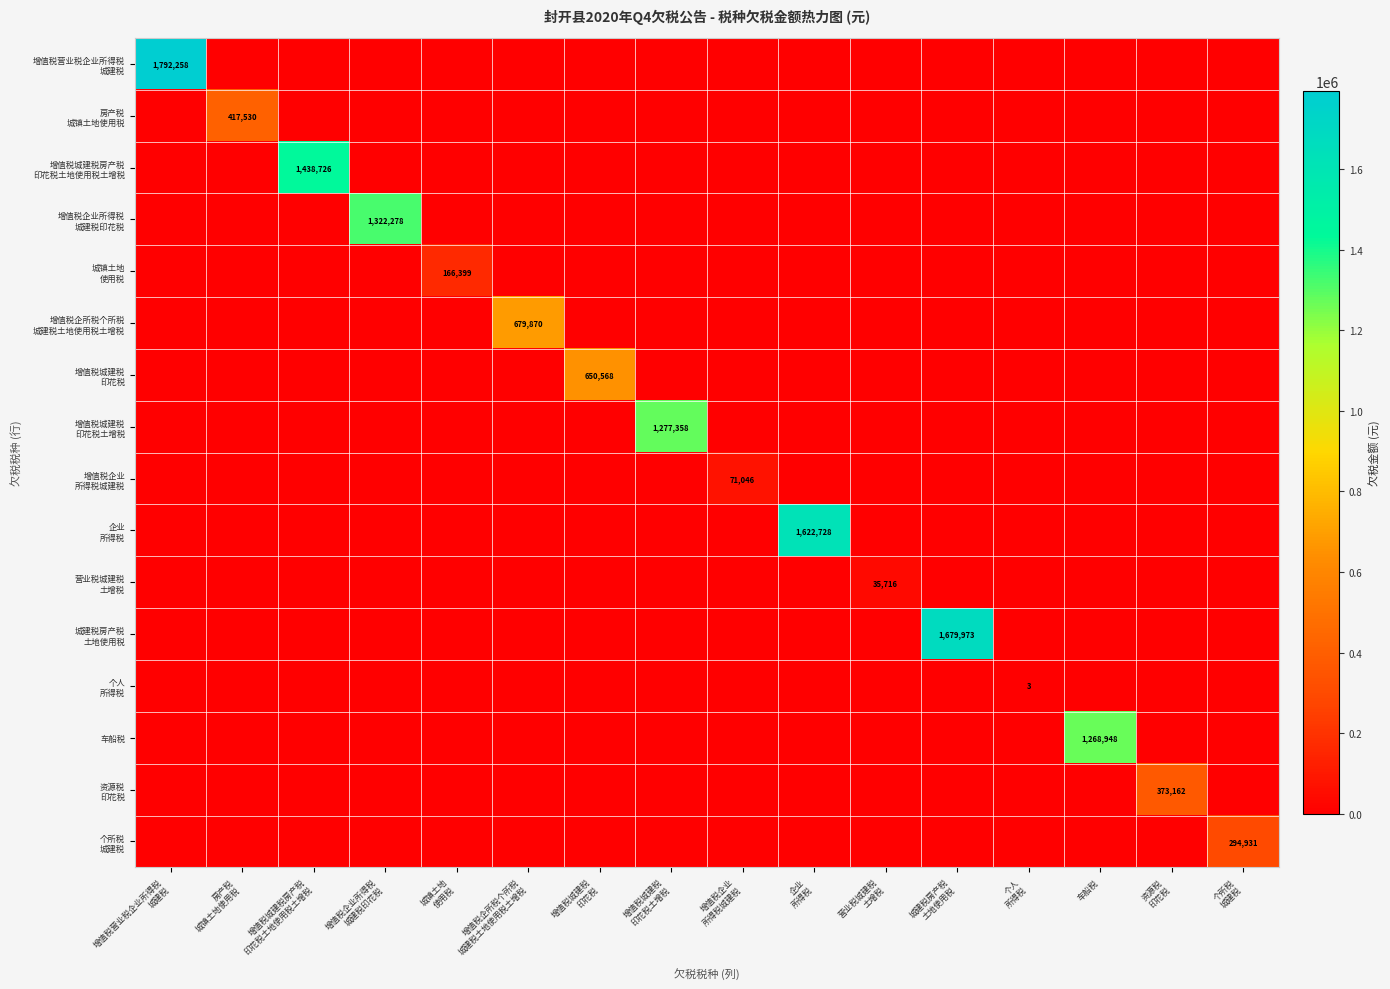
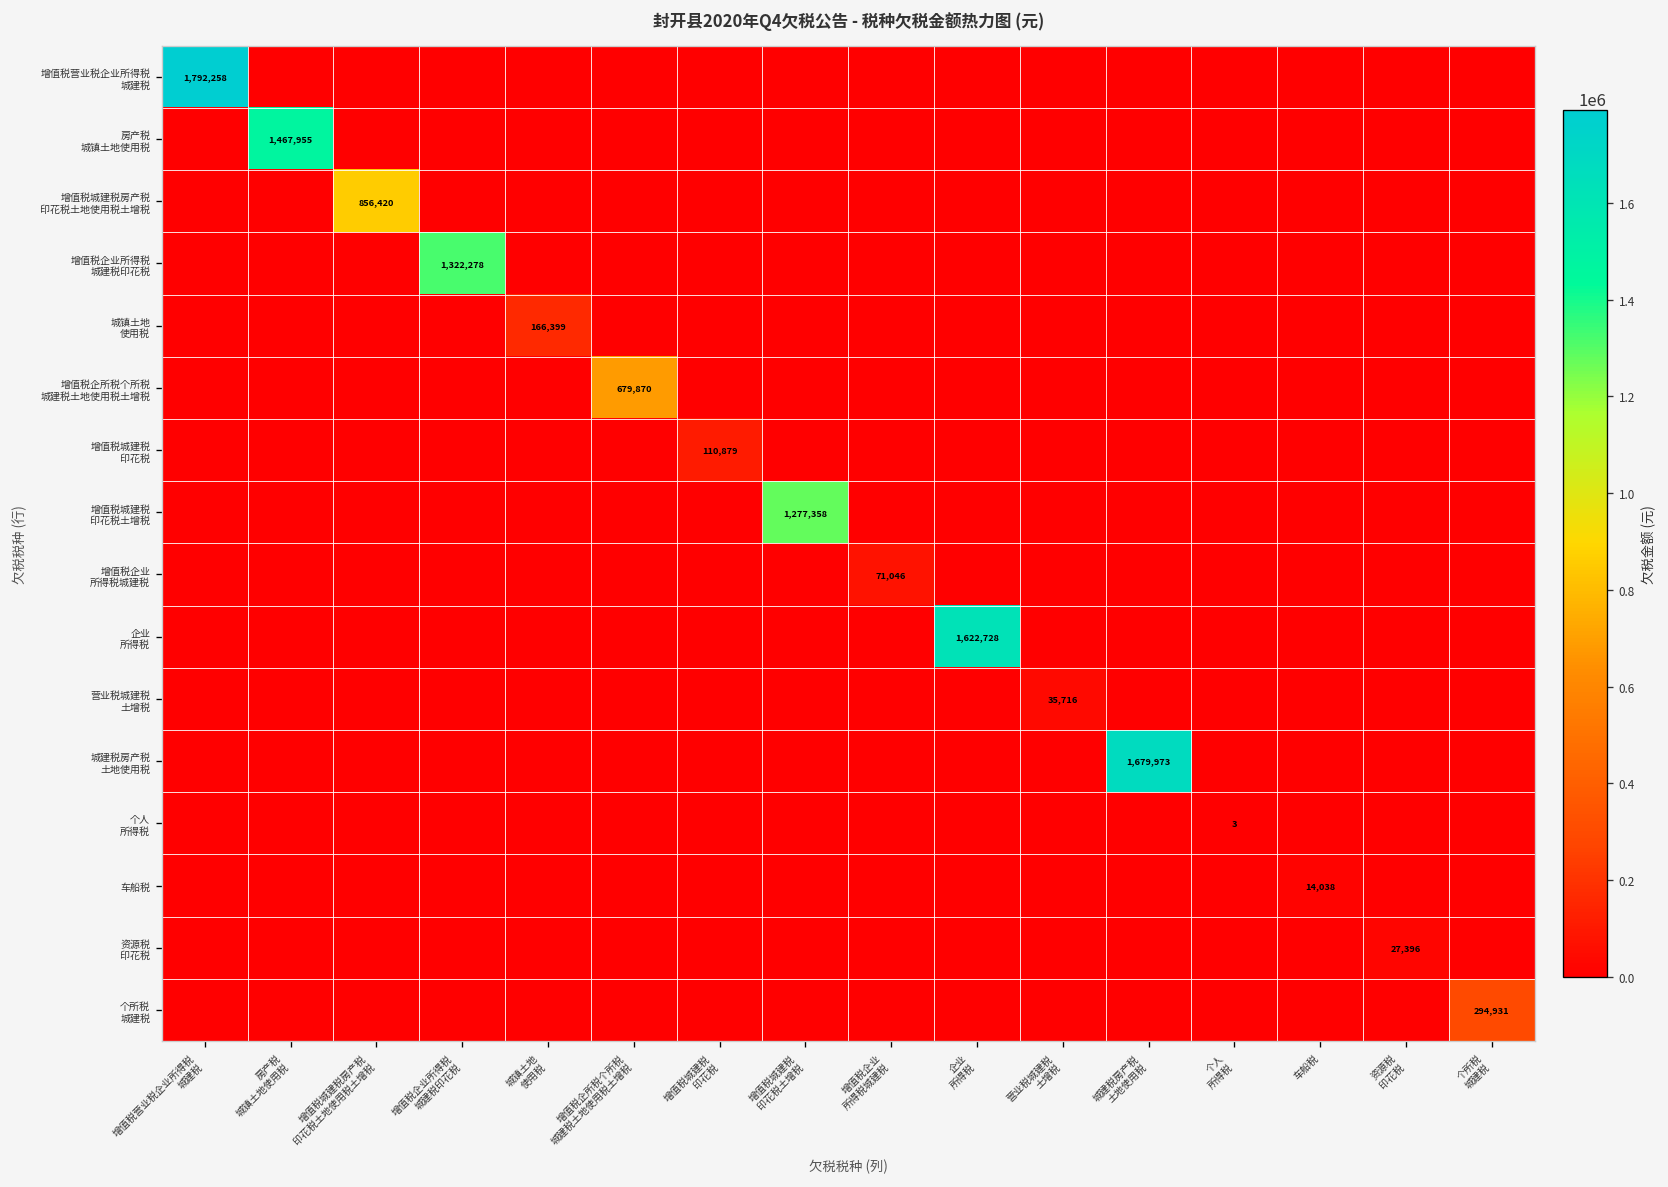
  {
    "增值税营业税企业所得税 城建税": {
      "增值税营业税企业所得税 城建税": "1,792,258"
    },
    "房产税 城镇土地使用税": {
-     "房产税 城镇土地使用税": "417,530"
+     "房产税 城镇土地使用税": "1,467,955"
    },
    "增值税城建税房产税 印花税土地使用税土增税": {
-     "增值税城建税房产税 印花税土地使用税土增税": "1,438,726"
+     "增值税城建税房产税 印花税土地使用税土增税": "856,420"
    },
    "增值税企业所得税 城建税印花税": {
      "增值税企业所得税 城建税印花税": "1,322,278"
    },
    "城镇土地 使用税": {
      "城镇土地 使用税": "166,399"
    },
    "增值税企所税个所税 城建税土地使用税土增税": {
      "增值税企所税个所税 城建税土地使用税土增税": "679,870"
    },
    "增值税城建税 印花税": {
-     "增值税城建税 印花税": "650,568"
+     "增值税城建税 印花税": "110,879"
    },
    "增值税城建税 印花税土增税": {
      "增值税城建税 印花税土增税": "1,277,358"
    },
    "增值税企业 所得税城建税": {
      "增值税企业 所得税城建税": "71,046"
    },
    "企业 所得税": {
      "企业 所得税": "1,622,728"
    },
    "营业税城建税 土增税": {
      "营业税城建税 土增税": "35,716"
    },
    "城建税房产税 土地使用税": {
      "城建税房产税 土地使用税": "1,679,973"
    },
    "个人 所得税": {
      "个人 所得税": "3"
    },
    "车船税": {
-     "车船税": "1,268,948"
+     "车船税": "14,038"
    },
    "资源税 印花税": {
-     "资源税 印花税": "373,162"
+     "资源税 印花税": "27,396"
    },
    "个所税 城建税": {
      "个所税 城建税": "294,931"
    }
  }
